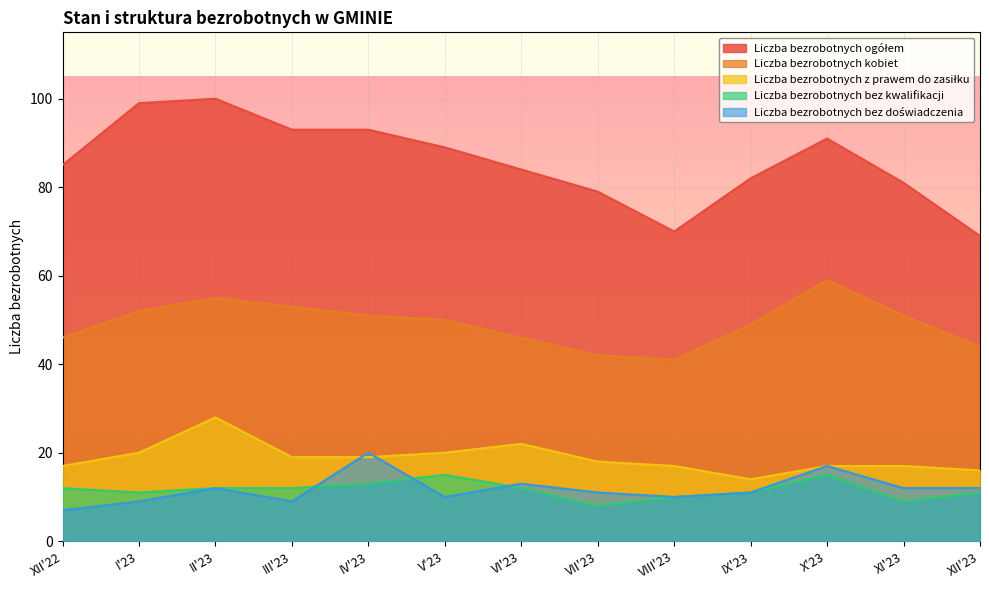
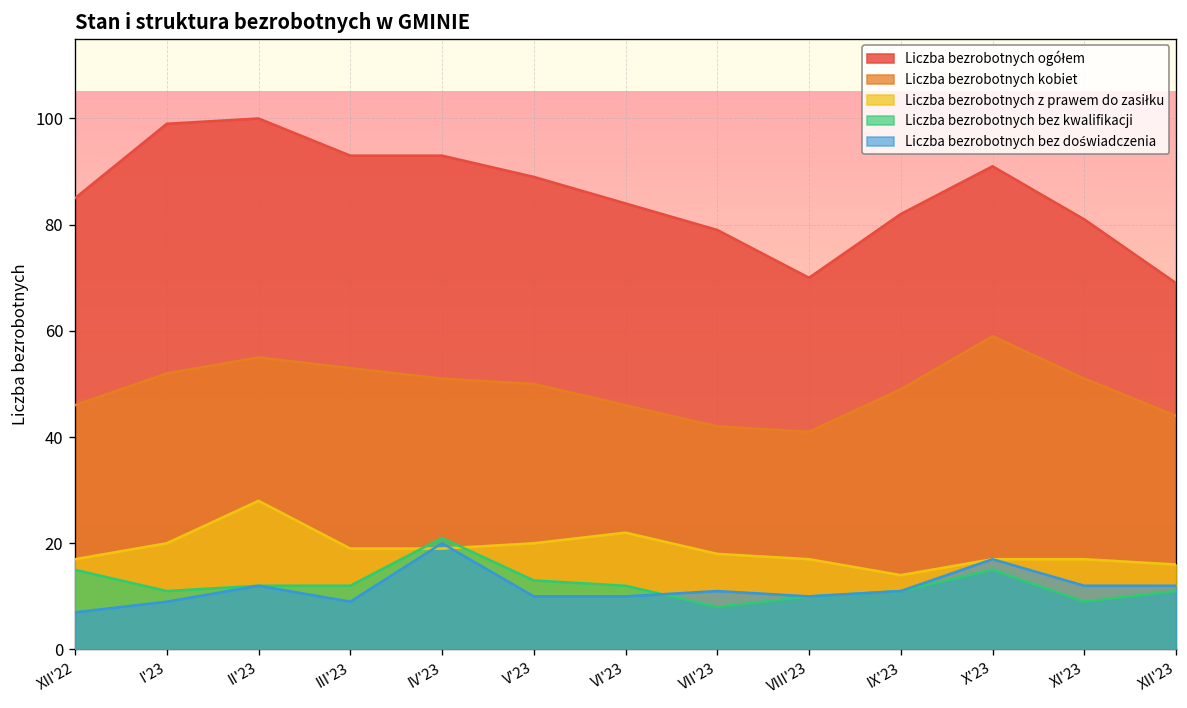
  {
    "Liczba bezrobotnych z prawem do zasiłku": {
      "XII'22": 17,
      "I'23": 20,
      "II'23": 28,
      "III'23": 19,
      "IV'23": 19,
      "V'23": 20,
      "VI'23": 22,
      "VII'23": 18,
      "VIII'23": 17,
      "IX'23": 14,
      "XI'23": 17,
      "XII'23": 16
    },
    "Liczba bezrobotnych bez kwalifikacji": {
-     "XII'22": 12,
+     "XII'22": 15,
      "I'23": 11,
      "III'23": 12,
-     "IV'23": 13,
-     "V'23": 15,
+     "IV'23": 21,
+     "V'23": 13,
      "VI'23": 12,
      "VII'23": 8,
      "X'23": 15,
      "XI'23": 9,
      "XII'23": 11
    },
    "Liczba bezrobotnych bez doświadczenia": {
      "XII'22": 7,
      "I'23": 9,
      "III'23": 9,
      "IV'23": 20,
      "V'23": 10,
-     "VI'23": 13,
+     "VI'23": 10,
      "VII'23": 11,
      "XI'23": 12,
      "XII'23": 12
    }
  }
